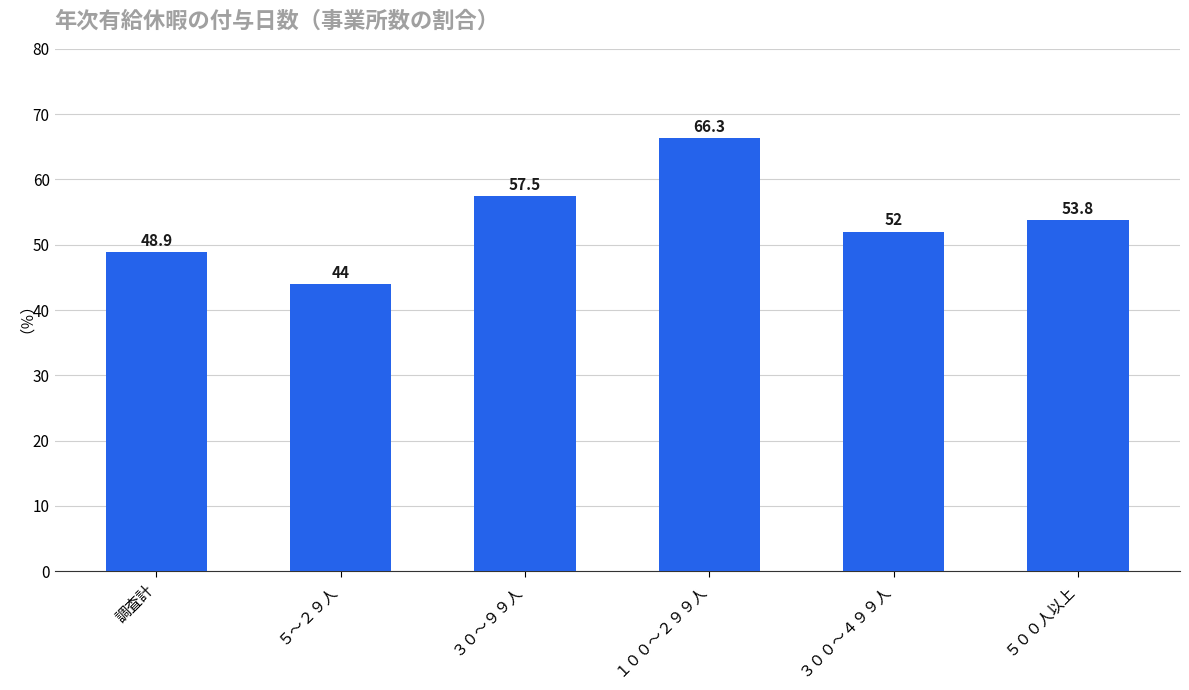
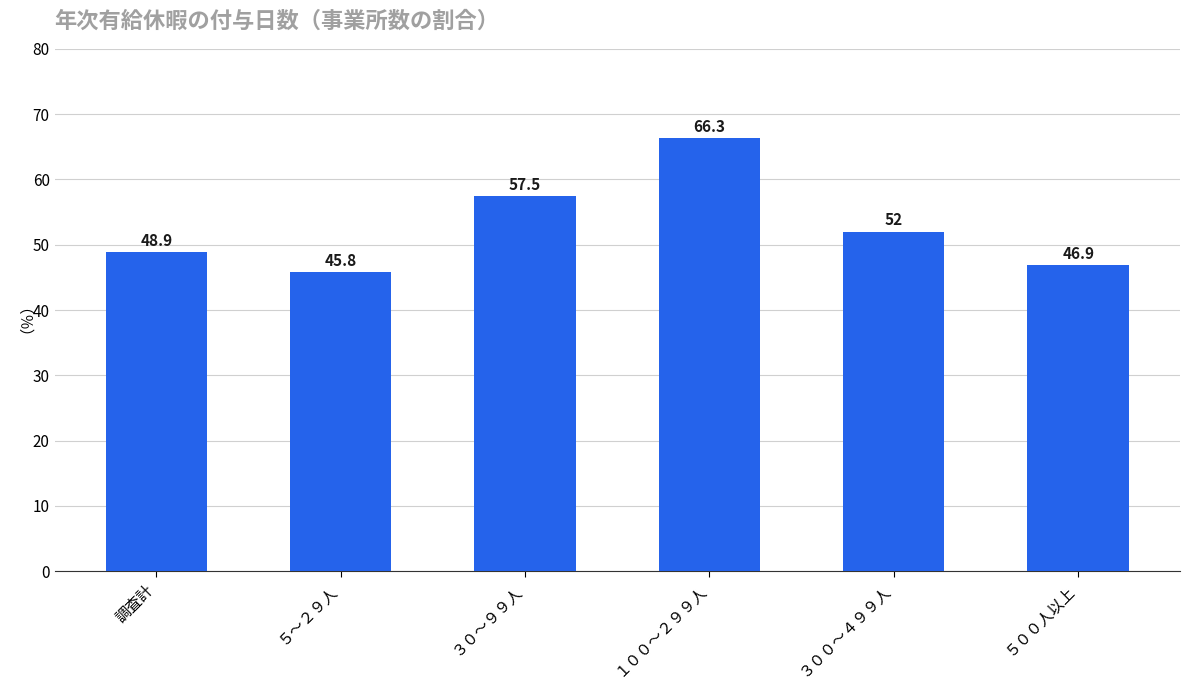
  {
    "調査計": 48.9,
-   "５～２９人": 44,
+   "５～２９人": 45.8,
    "３０～９９人": 57.5,
    "１００～２９９人": 66.3,
    "３００～４９９人": 52,
-   "５００人以上": 53.8
+   "５００人以上": 46.9
  }
